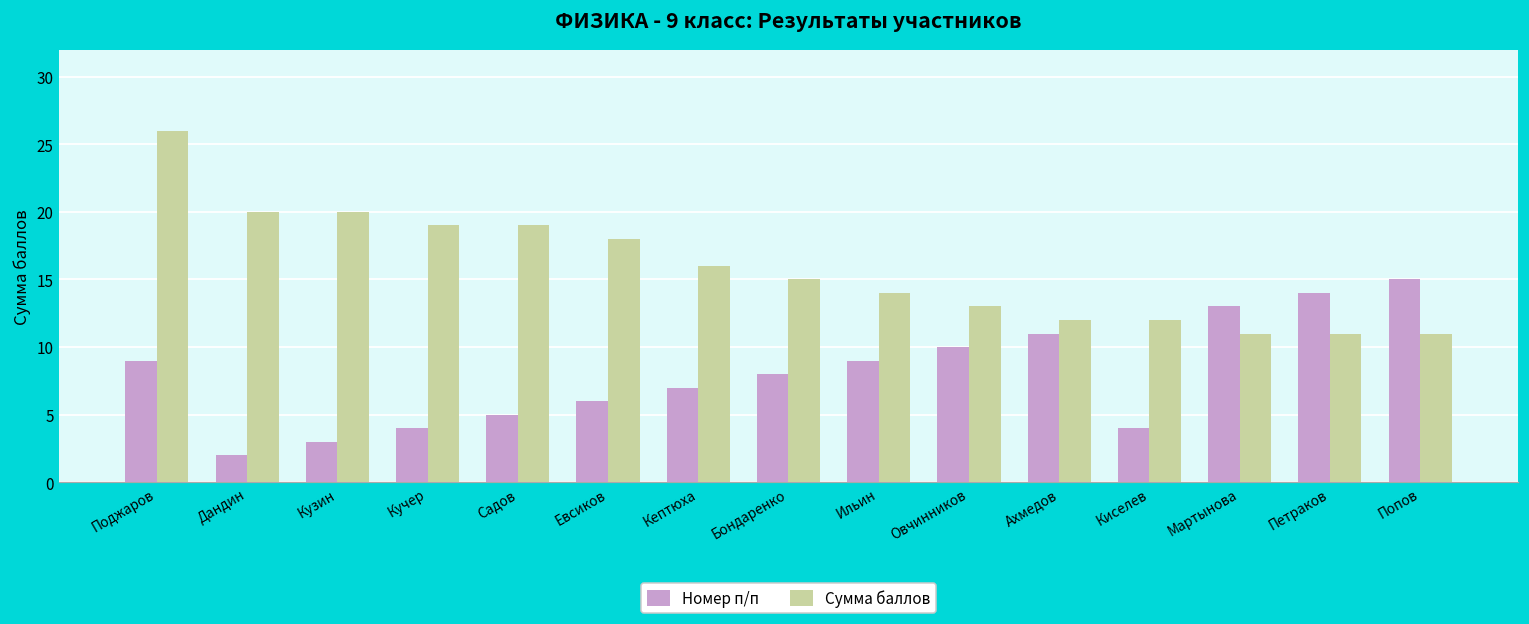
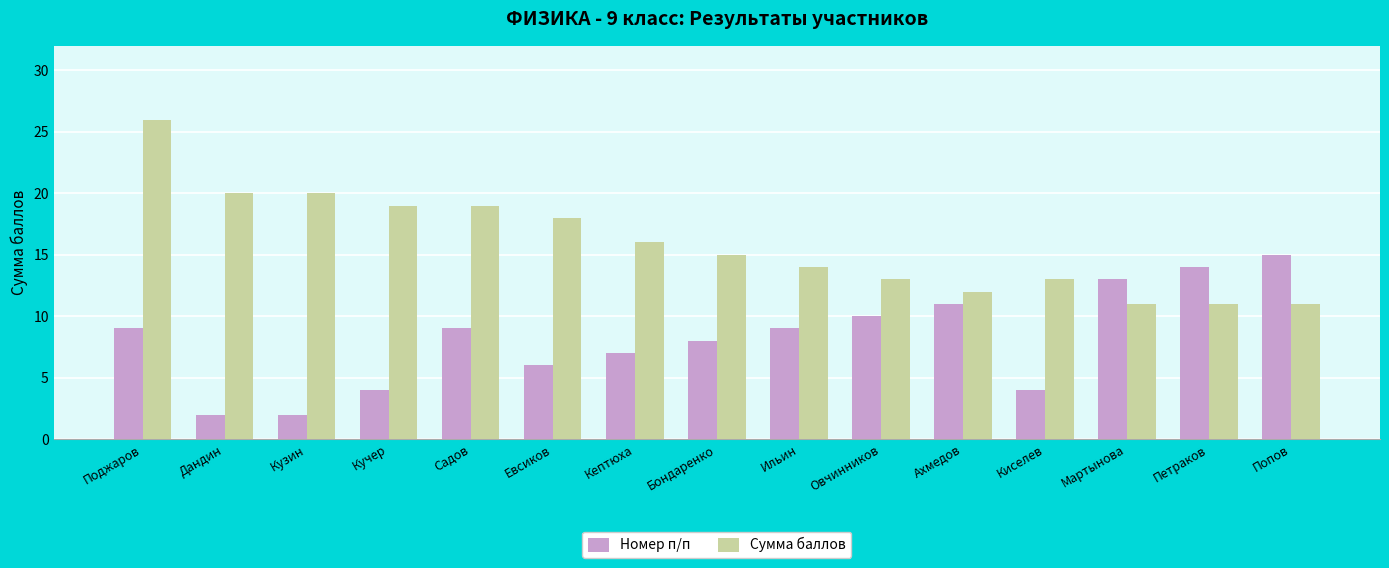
  {
    "Номер п/п": {
      "Поджаров": 9,
      "Дандин": 2,
-     "Кузин": 3,
+     "Кузин": 2,
      "Кучер": 4,
-     "Садов": 5,
+     "Садов": 9,
      "Евсиков": 6,
      "Кептюха": 7,
      "Бондаренко": 8,
      "Ильин": 9,
      "Овчинников": 10,
      "Ахмедов": 11,
      "Киселев": 4,
      "Мартынова": 13,
      "Петраков": 14,
      "Попов": 15
    },
    "Сумма баллов": {
      "Поджаров": 26,
      "Дандин": 20,
      "Кузин": 20,
      "Кучер": 19,
      "Садов": 19,
      "Евсиков": 18,
      "Кептюха": 16,
      "Бондаренко": 15,
      "Ильин": 14,
      "Овчинников": 13,
      "Ахмедов": 12,
-     "Киселев": 12,
+     "Киселев": 13,
      "Мартынова": 11,
      "Петраков": 11,
      "Попов": 11
    }
  }
